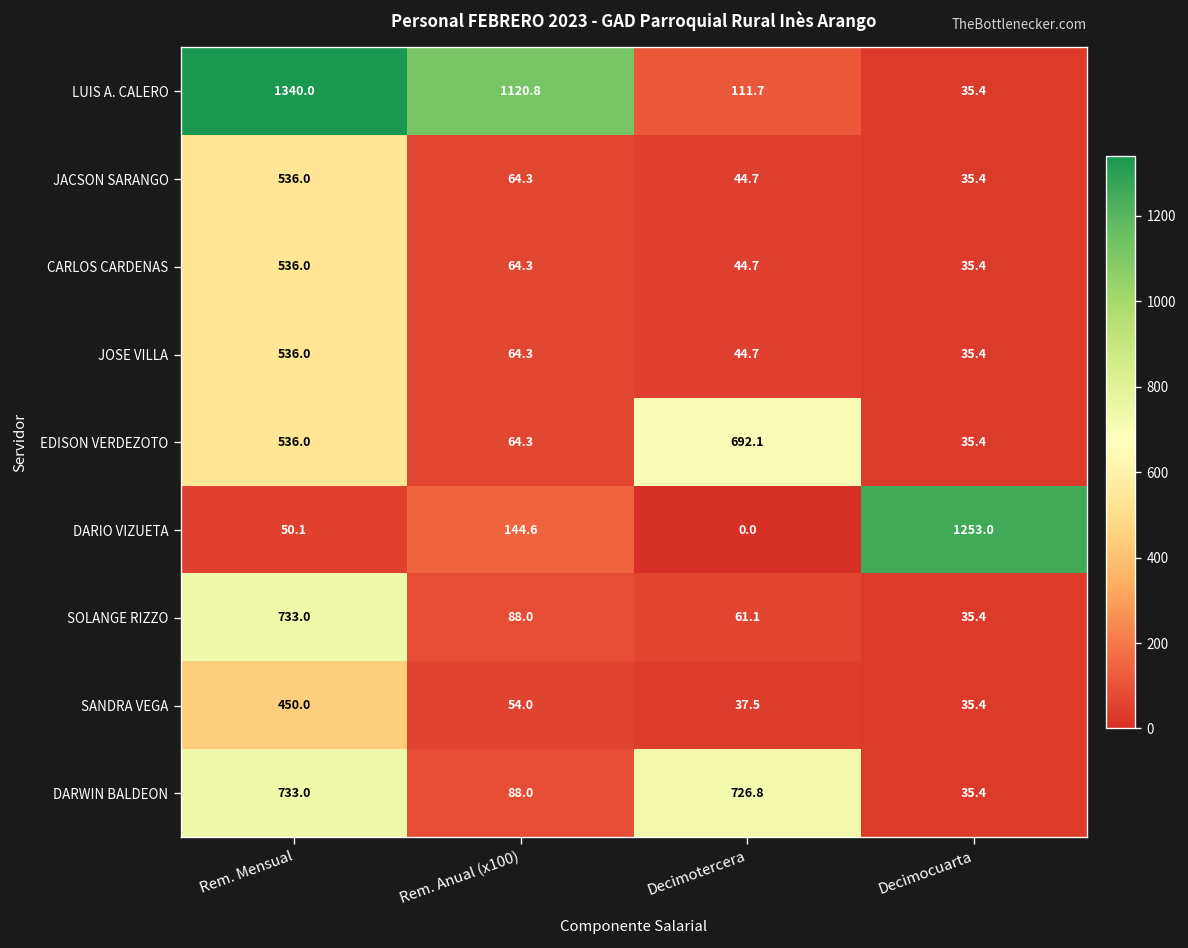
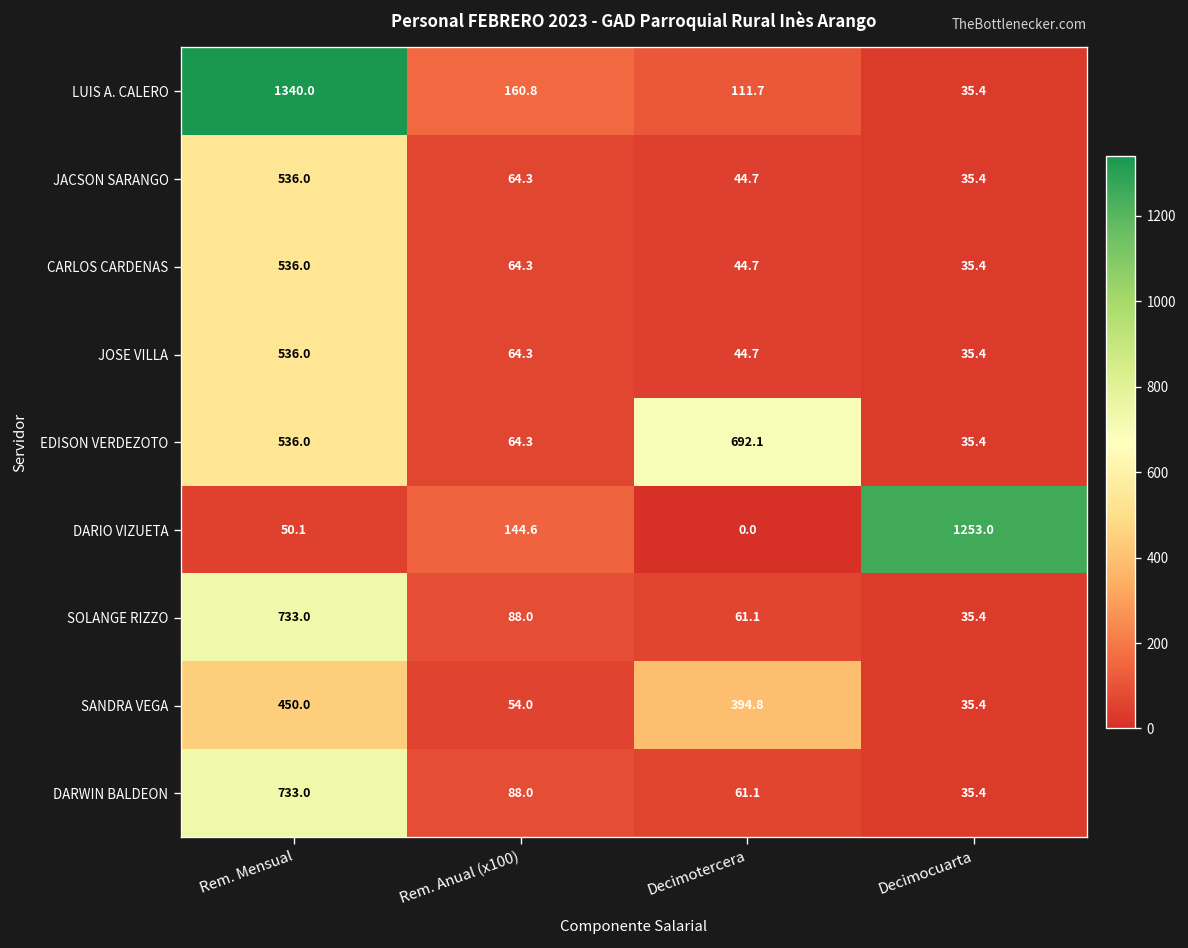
  {
    "LUIS A. CALERO": {
      "Rem. Mensual": 1340.0,
-     "Rem. Anual (x100)": 1120.8,
+     "Rem. Anual (x100)": 160.8,
      "Decimotercera": 111.7,
      "Decimocuarta": 35.4
    },
    "JACSON SARANGO": {
      "Rem. Mensual": 536.0,
      "Rem. Anual (x100)": 64.3,
      "Decimotercera": 44.7,
      "Decimocuarta": 35.4
    },
    "CARLOS CARDENAS": {
      "Rem. Mensual": 536.0,
      "Rem. Anual (x100)": 64.3,
      "Decimotercera": 44.7,
      "Decimocuarta": 35.4
    },
    "JOSE VILLA": {
      "Rem. Mensual": 536.0,
      "Rem. Anual (x100)": 64.3,
      "Decimotercera": 44.7,
      "Decimocuarta": 35.4
    },
    "EDISON VERDEZOTO": {
      "Rem. Mensual": 536.0,
      "Rem. Anual (x100)": 64.3,
      "Decimotercera": 692.1,
      "Decimocuarta": 35.4
    },
    "DARIO VIZUETA": {
      "Rem. Mensual": 50.1,
      "Rem. Anual (x100)": 144.6,
      "Decimotercera": 0.0,
      "Decimocuarta": 1253.0
    },
    "SOLANGE RIZZO": {
      "Rem. Mensual": 733.0,
      "Rem. Anual (x100)": 88.0,
      "Decimotercera": 61.1,
      "Decimocuarta": 35.4
    },
    "SANDRA VEGA": {
      "Rem. Mensual": 450.0,
      "Rem. Anual (x100)": 54.0,
-     "Decimotercera": 37.5,
+     "Decimotercera": 394.8,
      "Decimocuarta": 35.4
    },
    "DARWIN BALDEON": {
      "Rem. Mensual": 733.0,
      "Rem. Anual (x100)": 88.0,
-     "Decimotercera": 726.8,
+     "Decimotercera": 61.1,
      "Decimocuarta": 35.4
    }
  }
